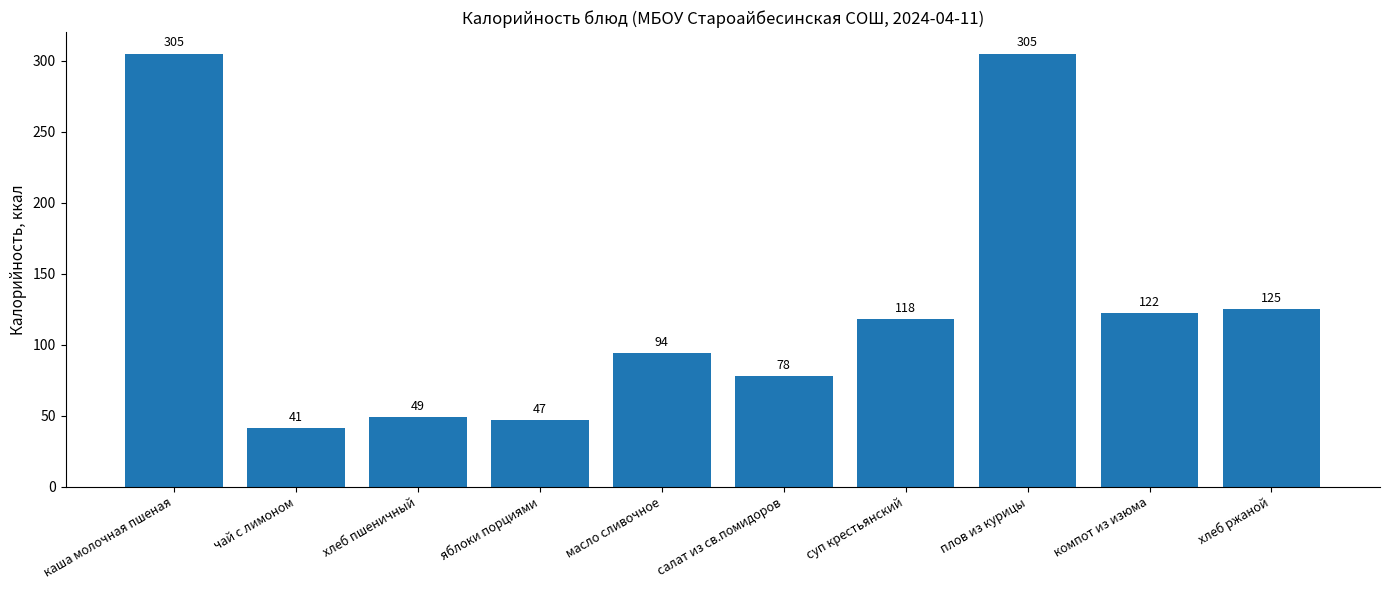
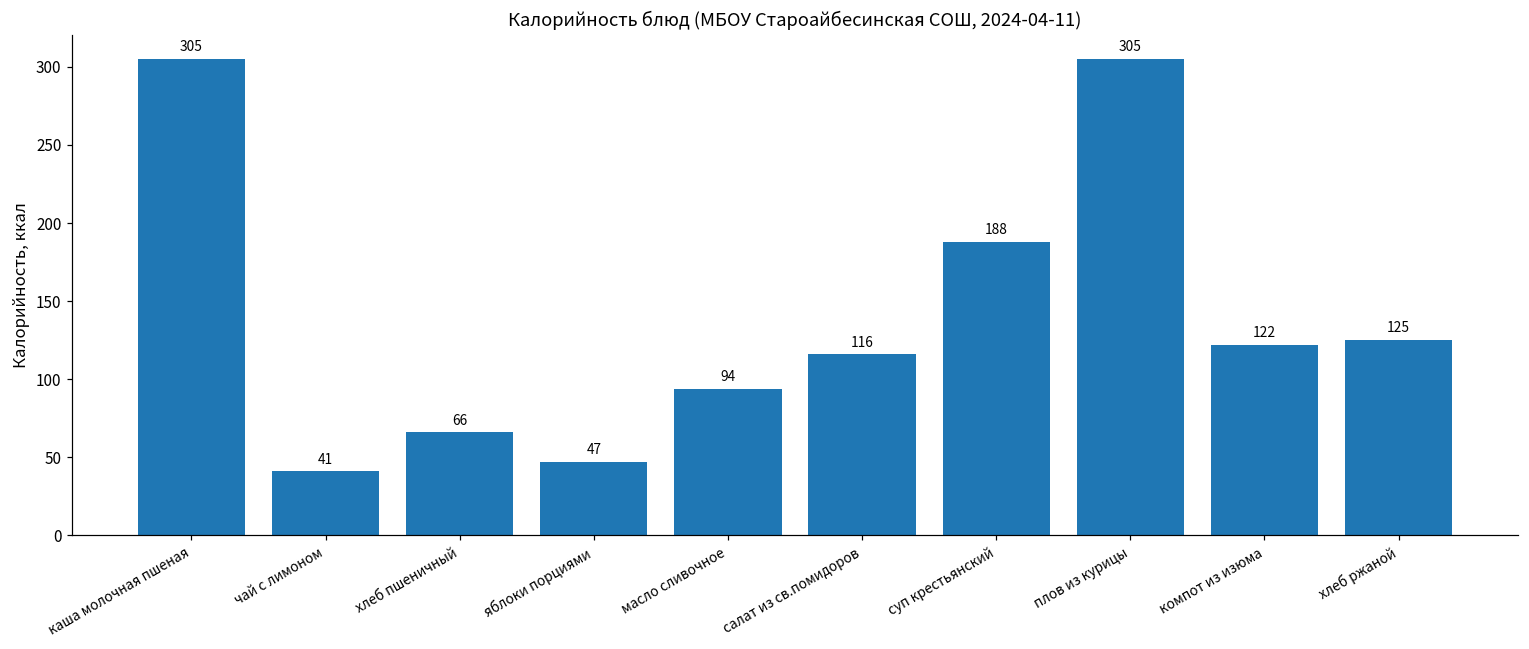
  {
    "каша молочная пшеная": 305,
    "чай с лимоном": 41,
-   "хлеб пшеничный": 49,
+   "хлеб пшеничный": 66,
    "яблоки порциями": 47,
    "масло сливочное": 94,
-   "салат из св.помидоров": 78,
-   "суп крестьянский": 118,
+   "салат из св.помидоров": 116,
+   "суп крестьянский": 188,
    "плов из курицы": 305,
    "компот из изюма": 122,
    "хлеб ржаной": 125
  }
